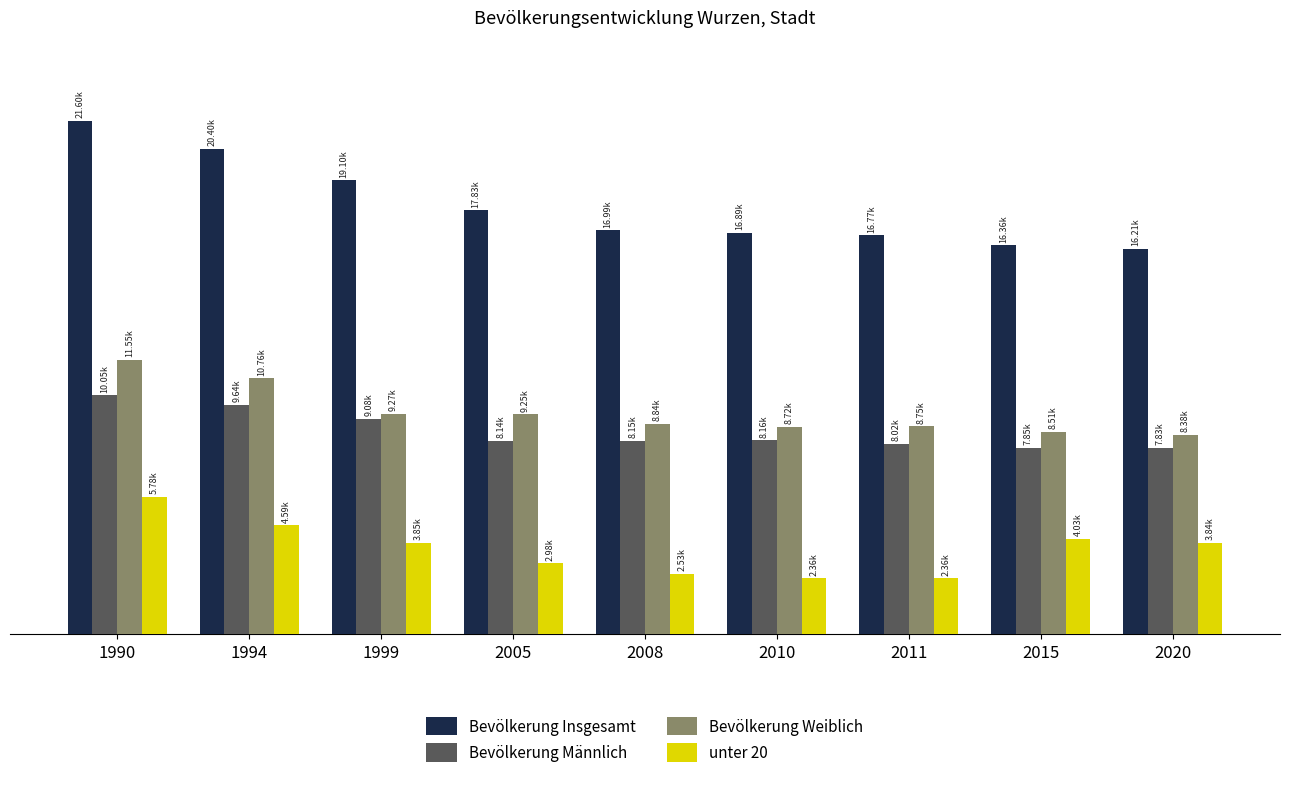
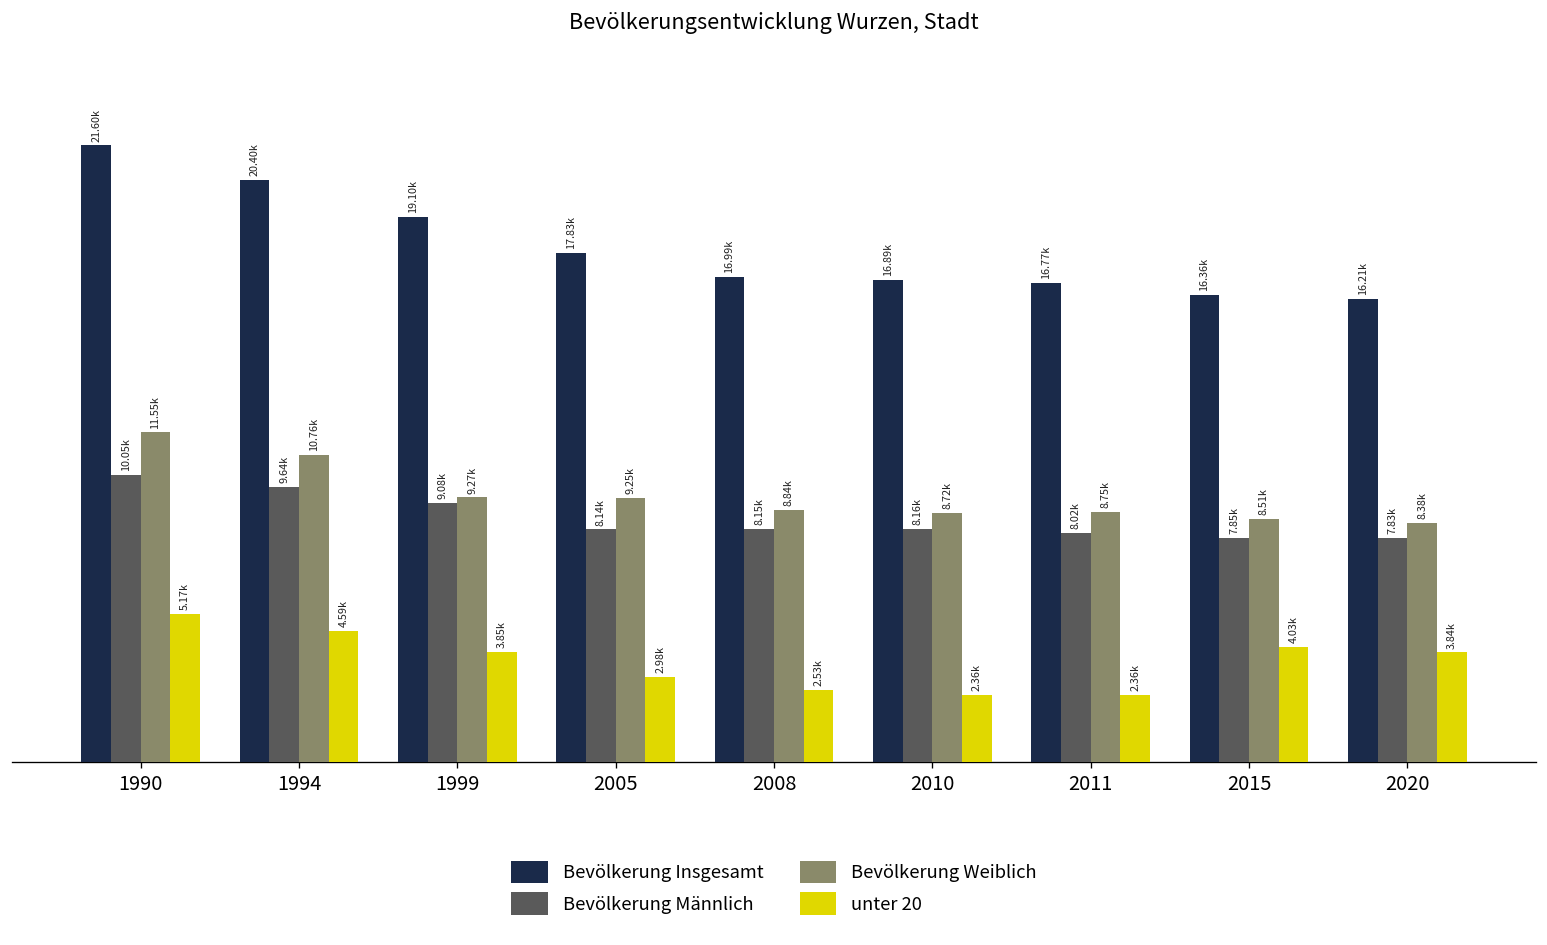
  {
    "Bevölkerung Insgesamt": {
      "1990": "21.60k",
      "1994": "20.40k",
      "1999": "19.10k",
      "2005": "17.83k",
      "2008": "16.99k",
      "2010": "16.89k",
      "2011": "16.77k",
      "2015": "16.36k",
      "2020": "16.21k"
    },
    "Bevölkerung Männlich": {
      "1990": "10.05k",
      "1994": "9.64k",
      "1999": "9.08k",
      "2005": "8.14k",
      "2008": "8.15k",
      "2010": "8.16k",
      "2011": "8.02k",
      "2015": "7.85k",
      "2020": "7.83k"
    },
    "Bevölkerung Weiblich": {
      "1990": "11.55k",
      "1994": "10.76k",
      "1999": "9.27k",
      "2005": "9.25k",
      "2008": "8.84k",
      "2010": "8.72k",
      "2011": "8.75k",
      "2015": "8.51k",
      "2020": "8.38k"
    },
    "unter 20": {
-     "1990": "5.78k",
+     "1990": "5.17k",
      "1994": "4.59k",
      "1999": "3.85k",
      "2005": "2.98k",
      "2008": "2.53k",
      "2010": "2.36k",
      "2011": "2.36k",
      "2015": "4.03k",
      "2020": "3.84k"
    }
  }
